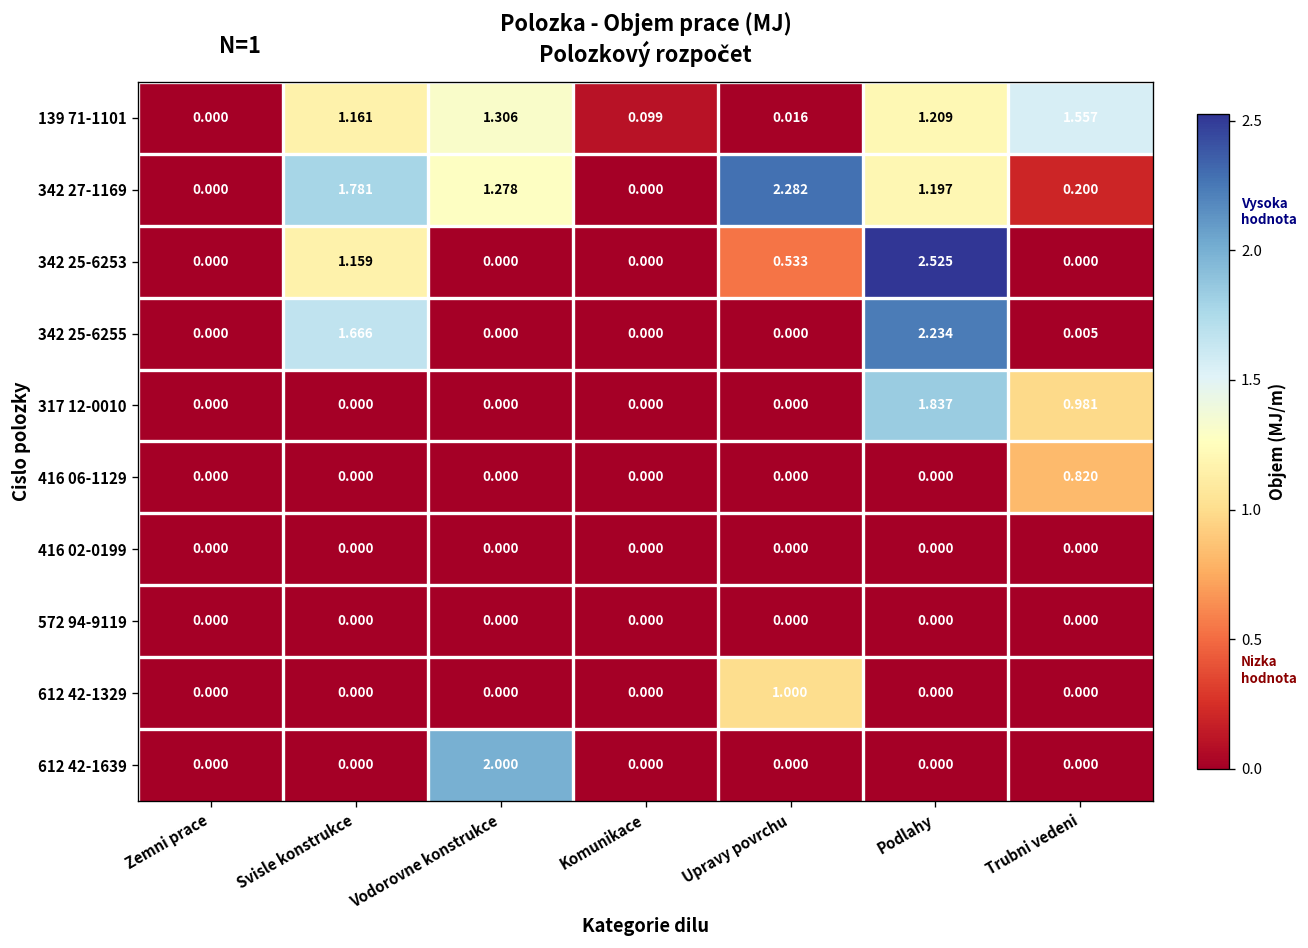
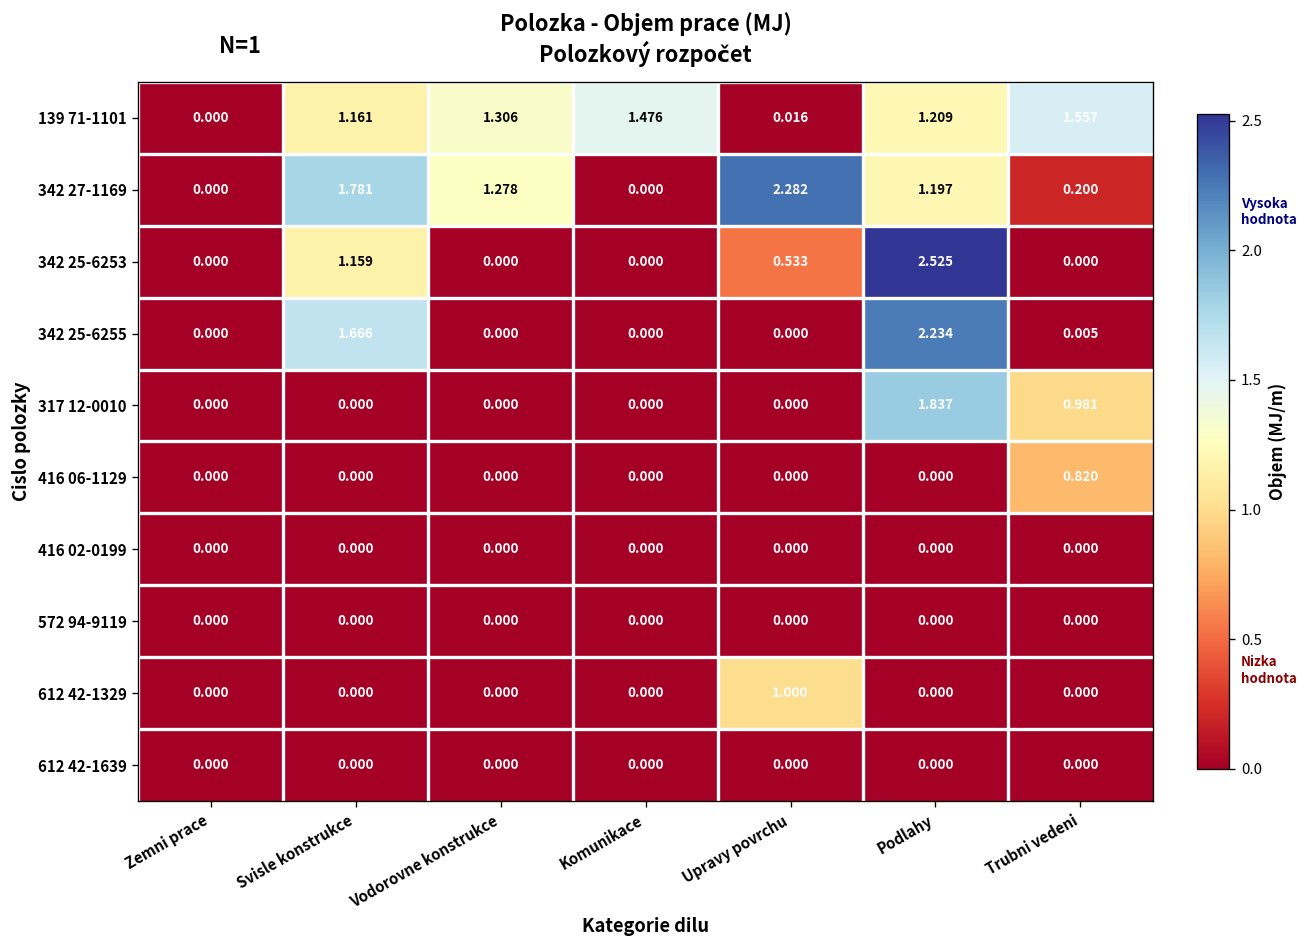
  {
    "139 71-1101": {
      "Zemni prace": 0.000,
      "Svisle konstrukce": 1.161,
      "Vodorovne konstrukce": 1.306,
-     "Komunikace": 0.099,
+     "Komunikace": 1.476,
      "Upravy povrchu": 0.016,
      "Podlahy": 1.209
    },
    "342 27-1169": {
      "Zemni prace": 0.000,
      "Svisle konstrukce": 1.781,
      "Vodorovne konstrukce": 1.278,
      "Komunikace": 0.000,
      "Upravy povrchu": 2.282,
      "Podlahy": 1.197,
      "Trubni vedeni": 0.200
    },
    "342 25-6253": {
      "Zemni prace": 0.000,
      "Svisle konstrukce": 1.159,
      "Vodorovne konstrukce": 0.000,
      "Komunikace": 0.000,
      "Upravy povrchu": 0.533,
      "Podlahy": 2.525,
      "Trubni vedeni": 0.000
    },
    "342 25-6255": {
      "Zemni prace": 0.000,
      "Svisle konstrukce": 1.666,
      "Vodorovne konstrukce": 0.000,
      "Komunikace": 0.000,
      "Upravy povrchu": 0.000,
      "Podlahy": 2.234,
      "Trubni vedeni": 0.005
    },
    "317 12-0010": {
      "Zemni prace": 0.000,
      "Svisle konstrukce": 0.000,
      "Vodorovne konstrukce": 0.000,
      "Komunikace": 0.000,
      "Upravy povrchu": 0.000,
      "Podlahy": 1.837,
      "Trubni vedeni": 0.981
    },
    "416 06-1129": {
      "Zemni prace": 0.000,
      "Svisle konstrukce": 0.000,
      "Vodorovne konstrukce": 0.000,
      "Komunikace": 0.000,
      "Upravy povrchu": 0.000,
      "Podlahy": 0.000,
      "Trubni vedeni": 0.820
    },
    "416 02-0199": {
      "Zemni prace": 0.000,
      "Svisle konstrukce": 0.000,
      "Vodorovne konstrukce": 0.000,
      "Komunikace": 0.000,
      "Upravy povrchu": 0.000,
      "Podlahy": 0.000,
      "Trubni vedeni": 0.000
    },
    "572 94-9119": {
      "Zemni prace": 0.000,
      "Svisle konstrukce": 0.000,
      "Vodorovne konstrukce": 0.000,
      "Komunikace": 0.000,
      "Upravy povrchu": 0.000,
      "Podlahy": 0.000,
      "Trubni vedeni": 0.000
    },
    "612 42-1329": {
      "Zemni prace": 0.000,
      "Svisle konstrukce": 0.000,
      "Vodorovne konstrukce": 0.000,
      "Komunikace": 0.000,
      "Upravy povrchu": 1.000,
      "Podlahy": 0.000,
      "Trubni vedeni": 0.000
    },
    "612 42-1639": {
      "Zemni prace": 0.000,
      "Svisle konstrukce": 0.000,
-     "Vodorovne konstrukce": 2.000,
+     "Vodorovne konstrukce": 0.000,
      "Komunikace": 0.000,
      "Upravy povrchu": 0.000,
      "Podlahy": 0.000,
      "Trubni vedeni": 0.000
    }
  }
